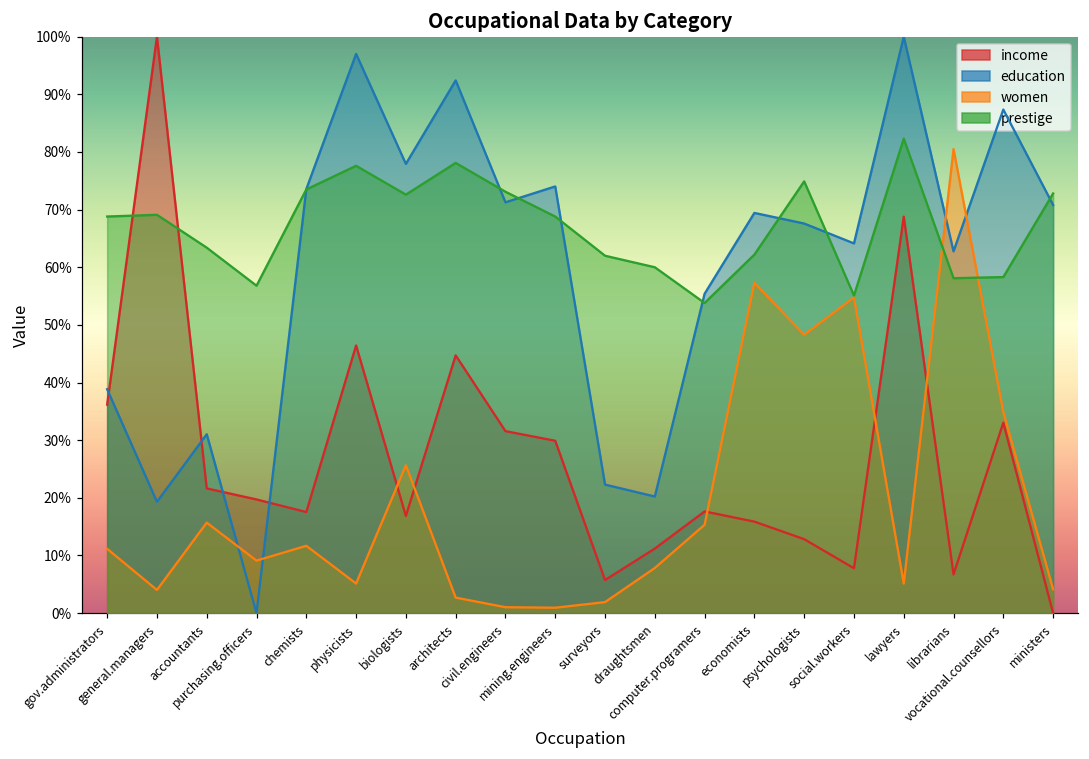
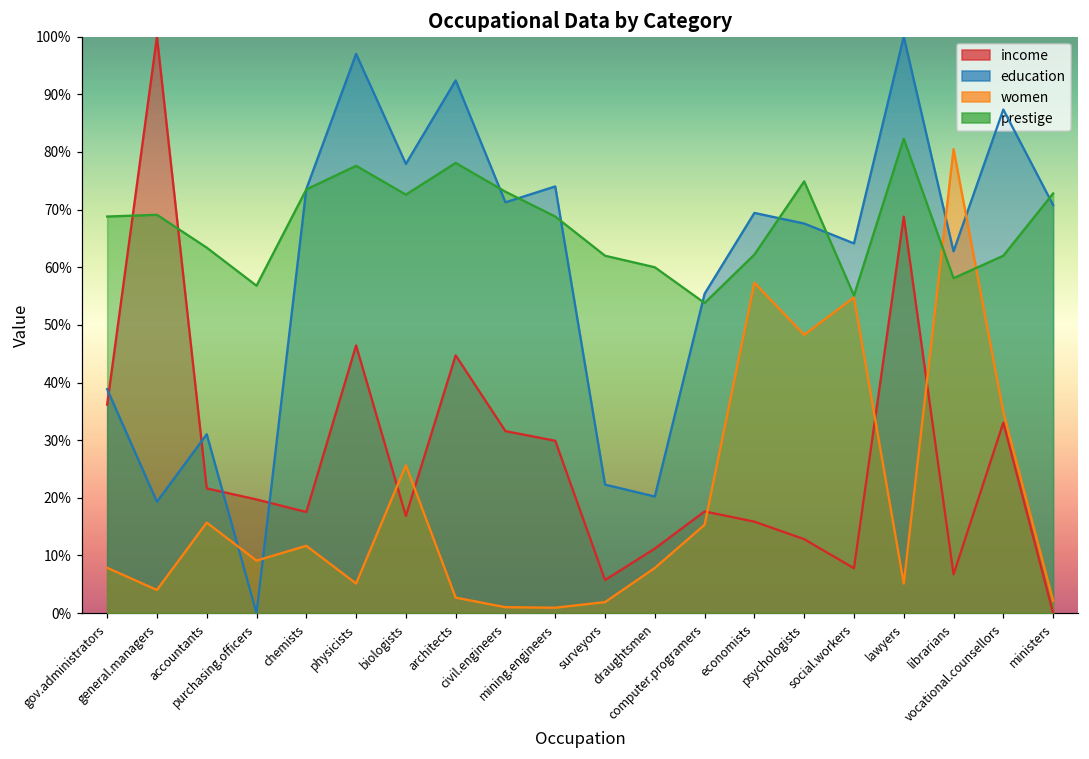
  {
    "income": {
      "gov.administrators": "36%",
      "general.managers": "100%",
      "accountants": "22%",
      "purchasing.officers": "20%",
      "chemists": "18%",
      "physicists": "46%",
      "biologists": "17%",
      "architects": "45%",
      "civil.engineers": "32%",
      "mining.engineers": "30%",
      "surveyors": "6%",
      "draughtsmen": "11%",
      "computer.programers": "18%",
      "economists": "16%",
      "psychologists": "13%",
      "social.workers": "8%",
      "lawyers": "69%",
      "librarians": "7%",
      "vocational.counsellors": "33%",
      "ministers": "0%"
    },
    "education": {
      "gov.administrators": "39%",
      "general.managers": "19%",
      "accountants": "31%",
      "purchasing.officers": "0%",
      "physicists": "97%",
      "biologists": "78%",
      "architects": "92%",
      "civil.engineers": "71%",
      "mining.engineers": "74%",
      "surveyors": "22%",
      "draughtsmen": "20%",
      "computer.programers": "55%",
      "economists": "69%",
      "psychologists": "68%",
      "social.workers": "64%",
      "lawyers": "100%",
      "librarians": "63%",
      "ministers": "71%"
    },
    "women": {
-     "gov.administrators": "11%",
+     "gov.administrators": "8%",
      "general.managers": "4%",
      "accountants": "16%",
      "purchasing.officers": "9%",
      "chemists": "12%",
      "physicists": "5%",
      "biologists": "26%",
      "architects": "3%",
      "civil.engineers": "1%",
      "mining.engineers": "1%",
      "surveyors": "2%",
      "draughtsmen": "8%",
      "computer.programers": "15%",
      "economists": "57%",
      "psychologists": "48%",
      "lawyers": "5%",
      "librarians": "81%",
      "vocational.counsellors": "35%",
-     "ministers": "4%"
+     "ministers": "2%"
    },
    "prestige": {
      "gov.administrators": "69%",
      "general.managers": "69%",
      "accountants": "63%",
      "purchasing.officers": "57%",
      "physicists": "78%",
      "biologists": "73%",
      "architects": "78%",
      "civil.engineers": "73%",
      "mining.engineers": "69%",
      "surveyors": "62%",
      "draughtsmen": "60%",
      "computer.programers": "54%",
      "economists": "62%",
      "psychologists": "75%",
      "lawyers": "82%",
      "librarians": "58%",
-     "vocational.counsellors": "58%",
+     "vocational.counsellors": "62%",
      "ministers": "73%"
    }
  }
